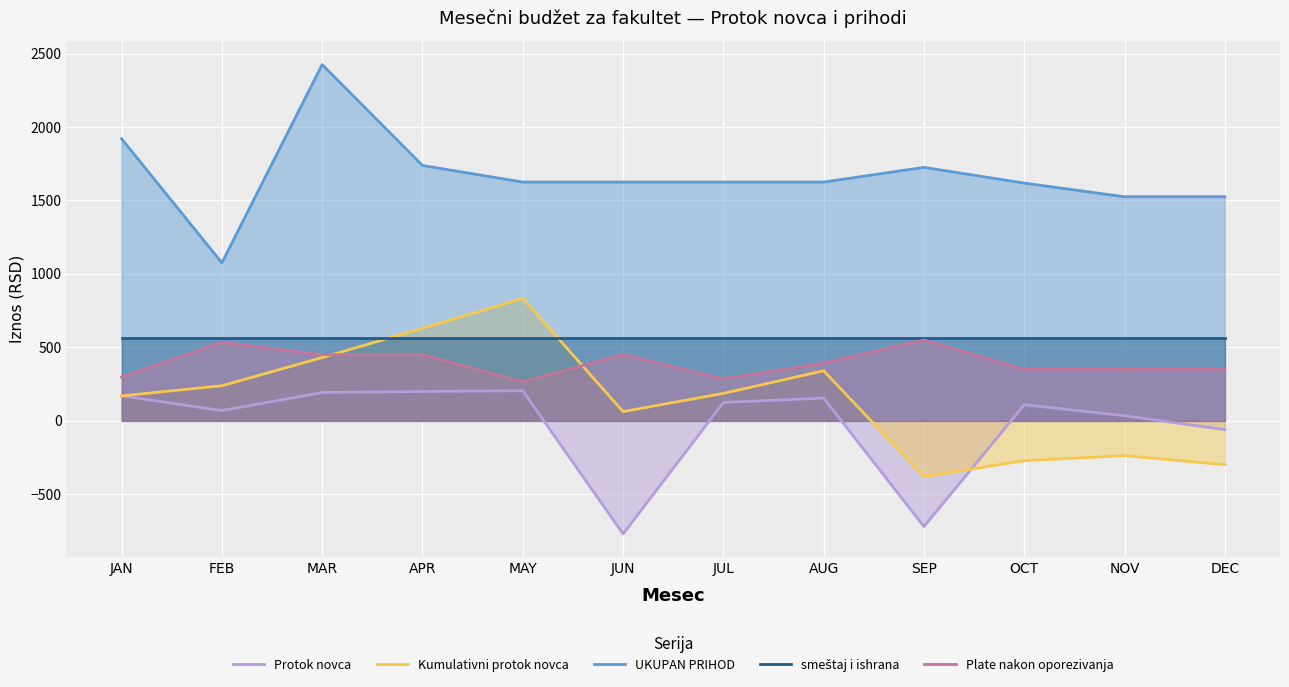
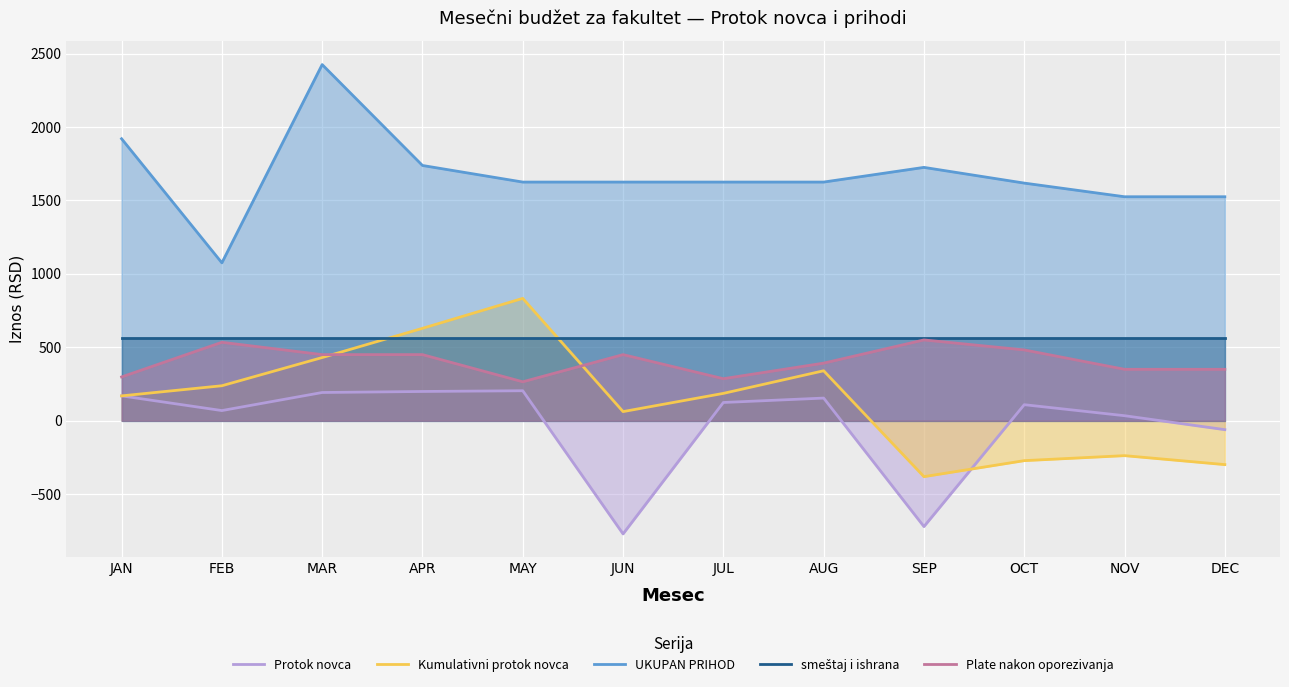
  {
    "UKUPAN PRIHOD": {
      "JAN": 1920,
      "FEB": 1080,
      "MAR": 2430,
      "APR": 1740,
      "MAY": 1630,
      "JUN": 1630,
      "JUL": 1630,
      "AUG": 1630,
      "SEP": 1730,
      "OCT": 1620,
      "NOV": 1530,
      "DEC": 1530
    },
    "smeštaj i ishrana": {
      "JAN": 570,
      "FEB": 570,
      "MAR": 570,
      "APR": 570,
      "MAY": 570,
      "JUN": 570,
      "JUL": 570,
      "AUG": 570,
      "OCT": 570,
      "NOV": 570,
      "DEC": 570
    },
    "Plate nakon oporezivanja": {
      "JAN": 300,
      "FEB": 530,
      "MAR": 450,
      "APR": 450,
      "MAY": 270,
      "JUN": 450,
      "JUL": 290,
      "AUG": 390,
-     "OCT": 350,
+     "OCT": 480,
      "NOV": 350,
      "DEC": 350
    }
  }
